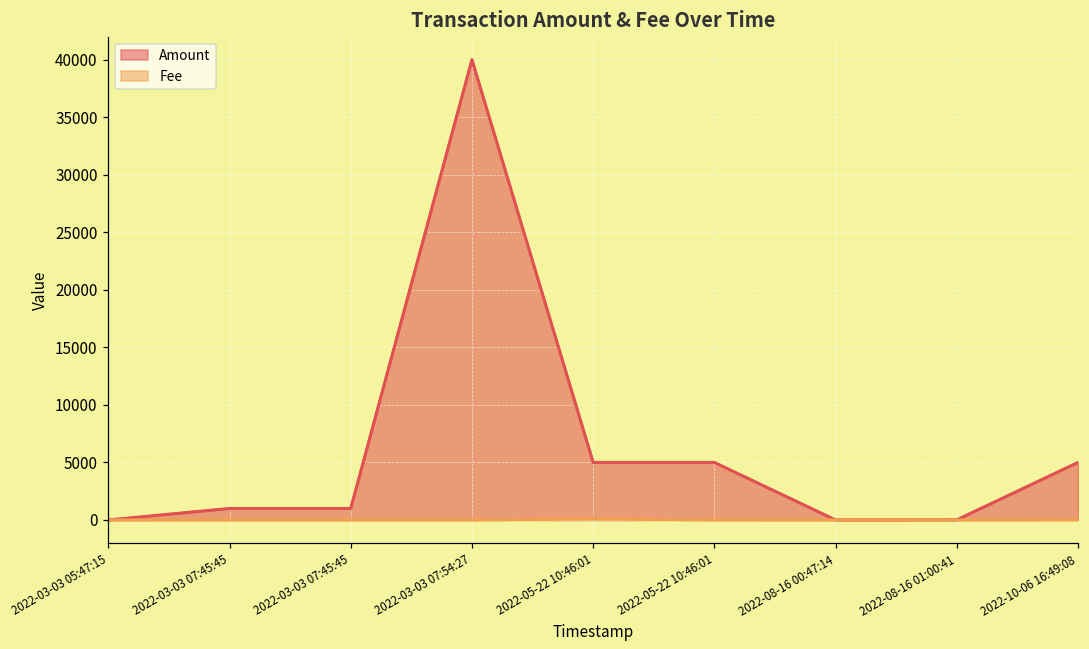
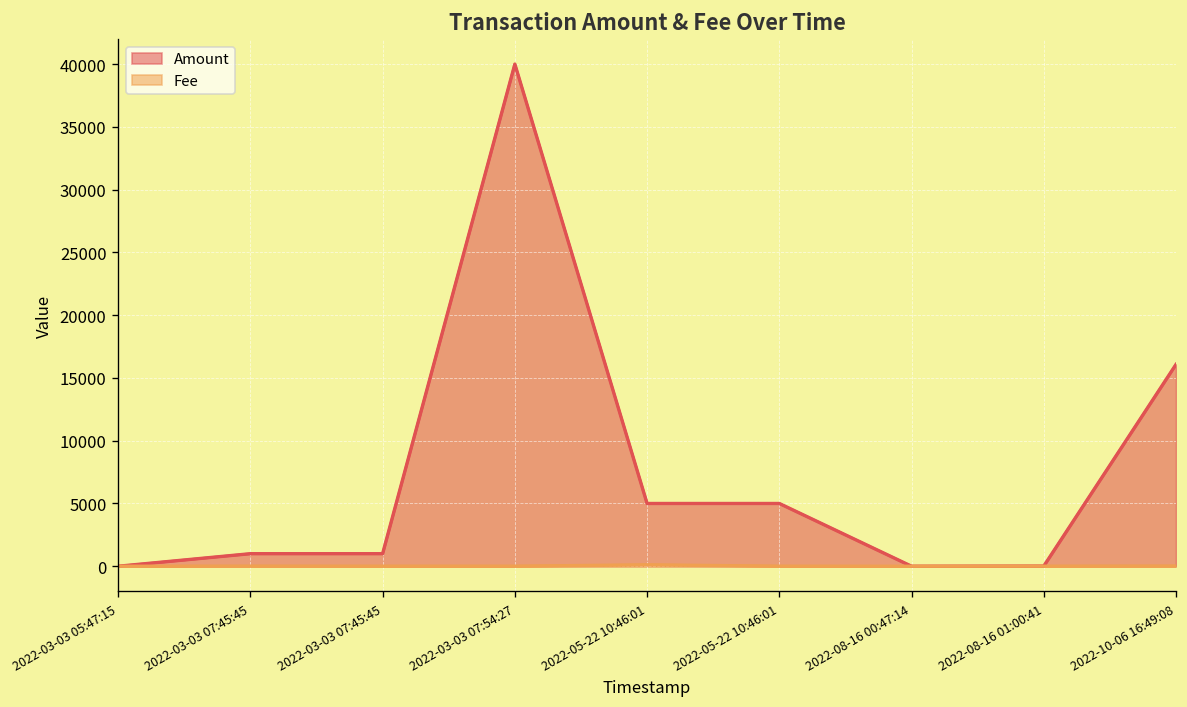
  {
    "Amount": {
      "2022-03-03 07:54:27": 40000,
-     "2022-10-06 16:49:08": 5000
+     "2022-10-06 16:49:08": 16100
    },
    "Fee": {
      "2022-03-03 07:54:27": 0,
      "2022-10-06 16:49:08": 0
    }
  }
